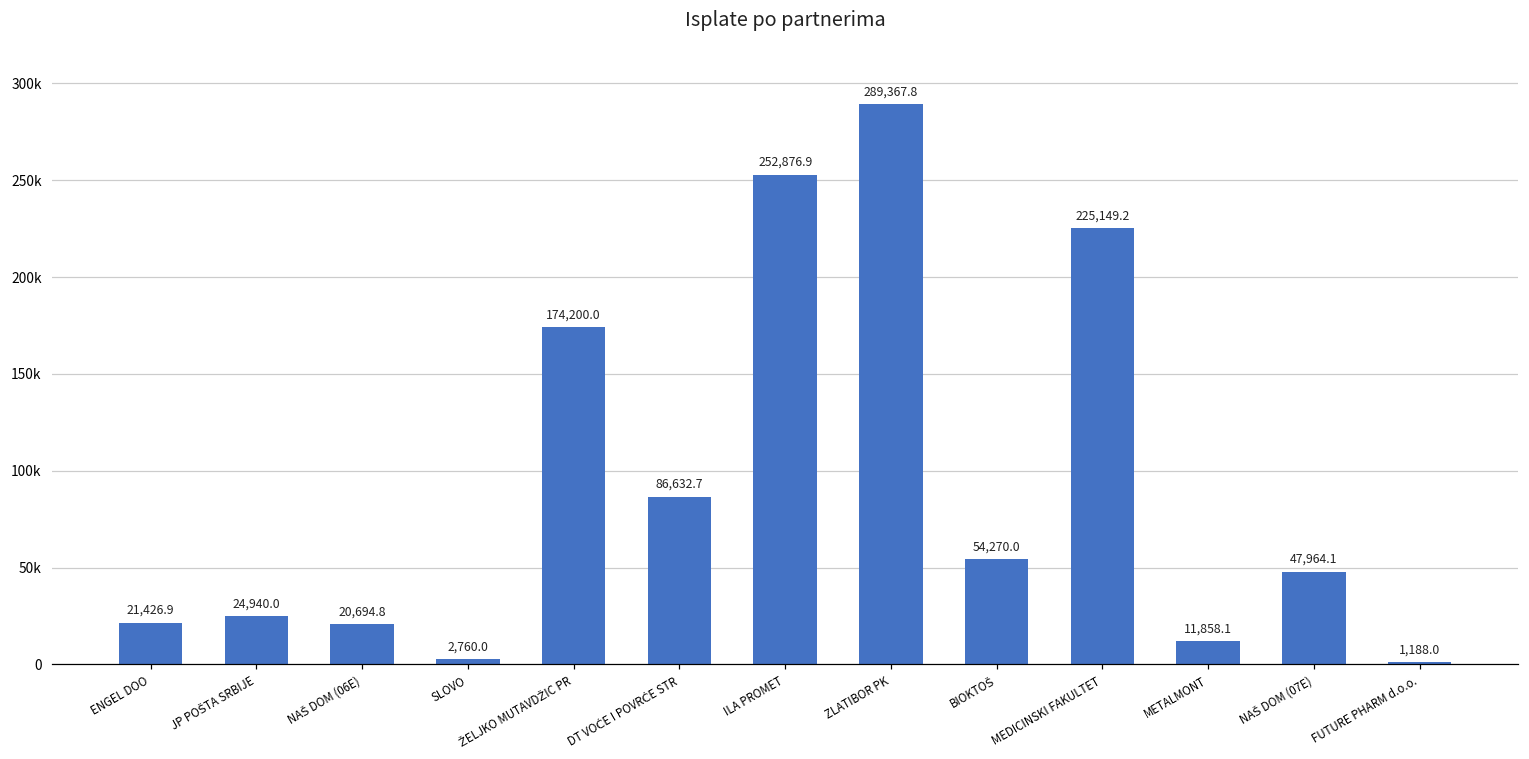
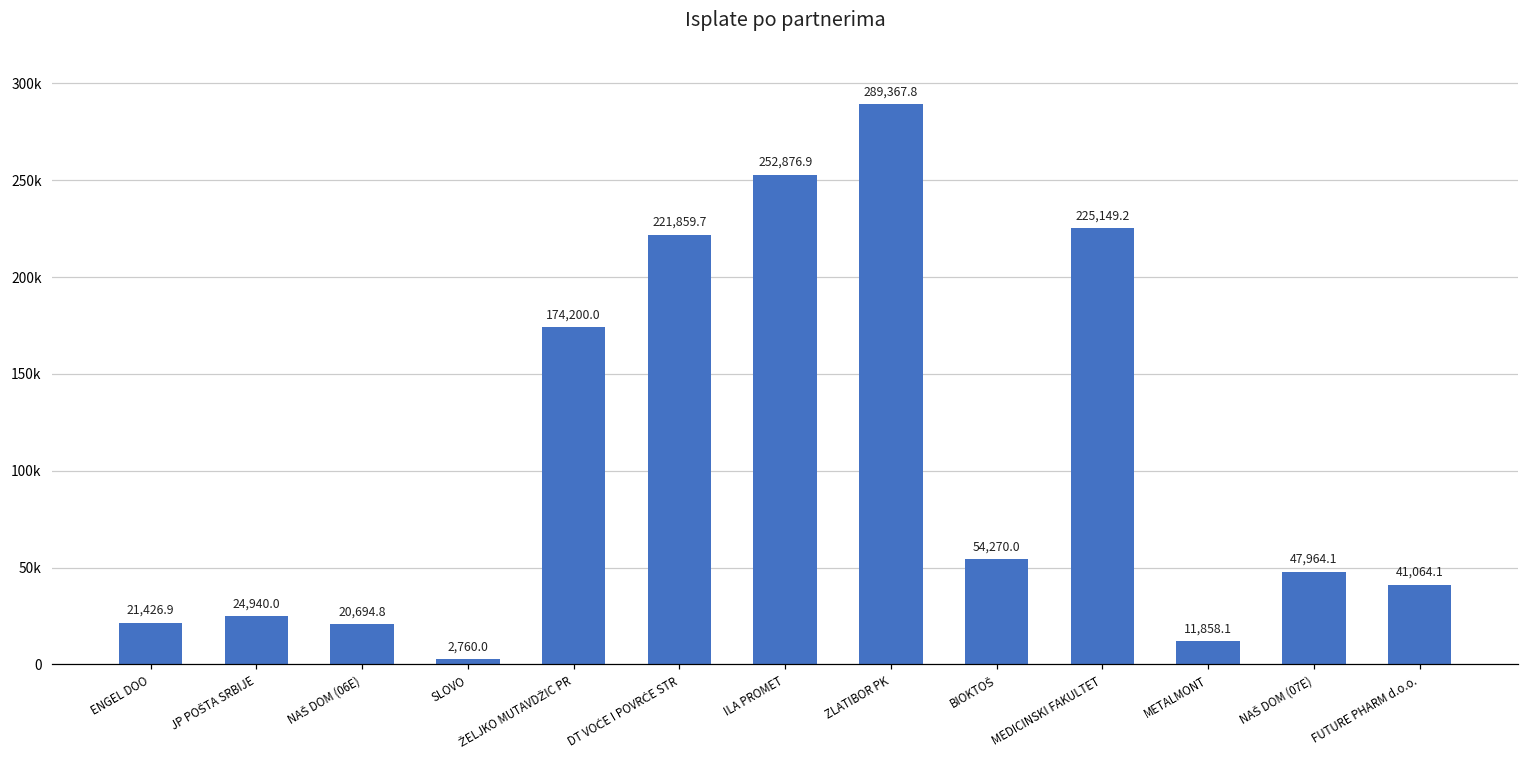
  {
    "ENGEL DOO": "21,426.9",
    "JP POŠTA SRBIJE": "24,940.0",
    "NAŠ DOM (06E)": "20,694.8",
    "SLOVO": "2,760.0",
    "ŽELJKO MUTAVDŽIC PR": "174,200.0",
-   "DT VOĆE I POVRĆE STR": "86,632.7",
+   "DT VOĆE I POVRĆE STR": "221,859.7",
    "ILA PROMET": "252,876.9",
    "ZLATIBOR PK": "289,367.8",
    "BIOKTOŠ": "54,270.0",
    "MEDICINSKI FAKULTET": "225,149.2",
    "METALMONT": "11,858.1",
    "NAŠ DOM (07E)": "47,964.1",
-   "FUTURE PHARM d.o.o.": "1,188.0"
+   "FUTURE PHARM d.o.o.": "41,064.1"
  }
